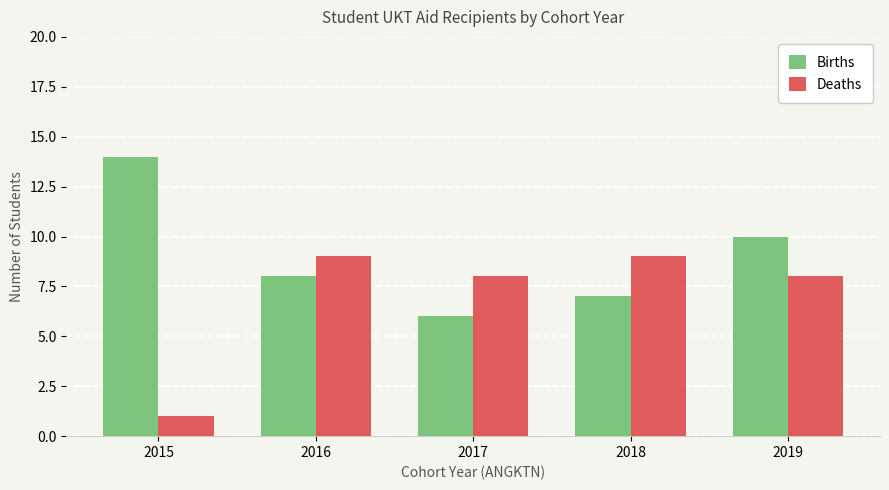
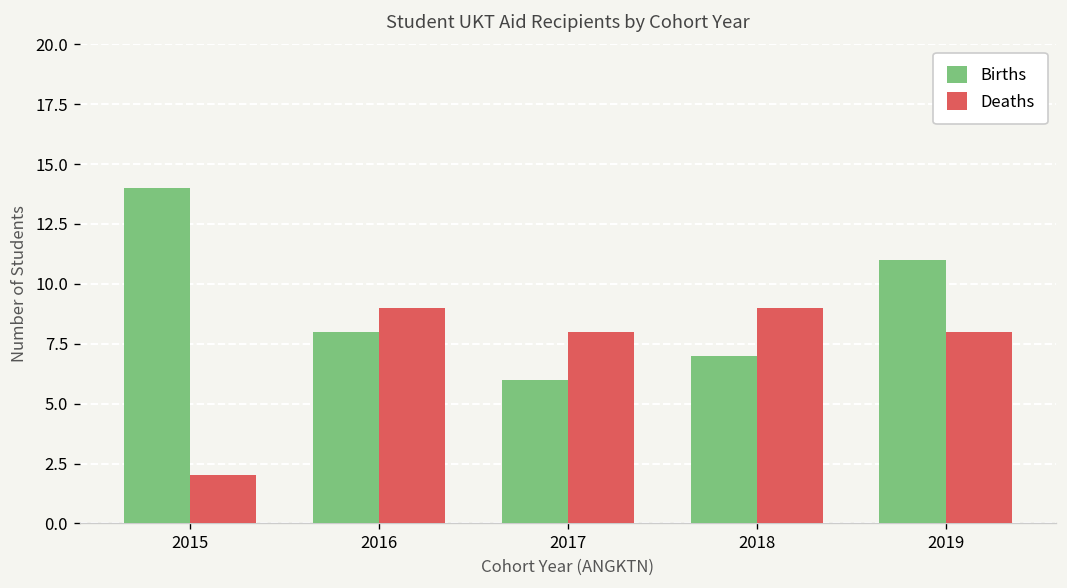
  {
    "Births": {
      "2015": 14,
      "2016": 8,
      "2017": 6,
      "2018": 7,
-     "2019": 10
+     "2019": 11
    },
    "Deaths": {
-     "2015": 1,
+     "2015": 2,
      "2016": 9,
      "2017": 8,
      "2018": 9,
      "2019": 8
    }
  }
